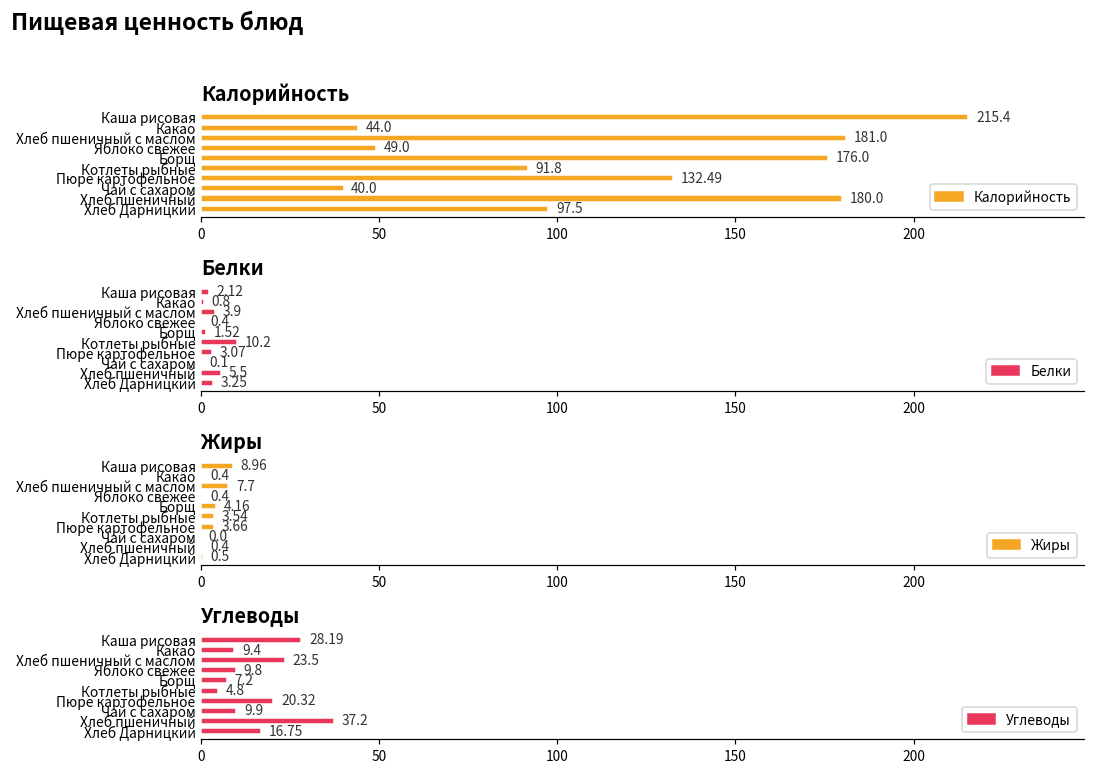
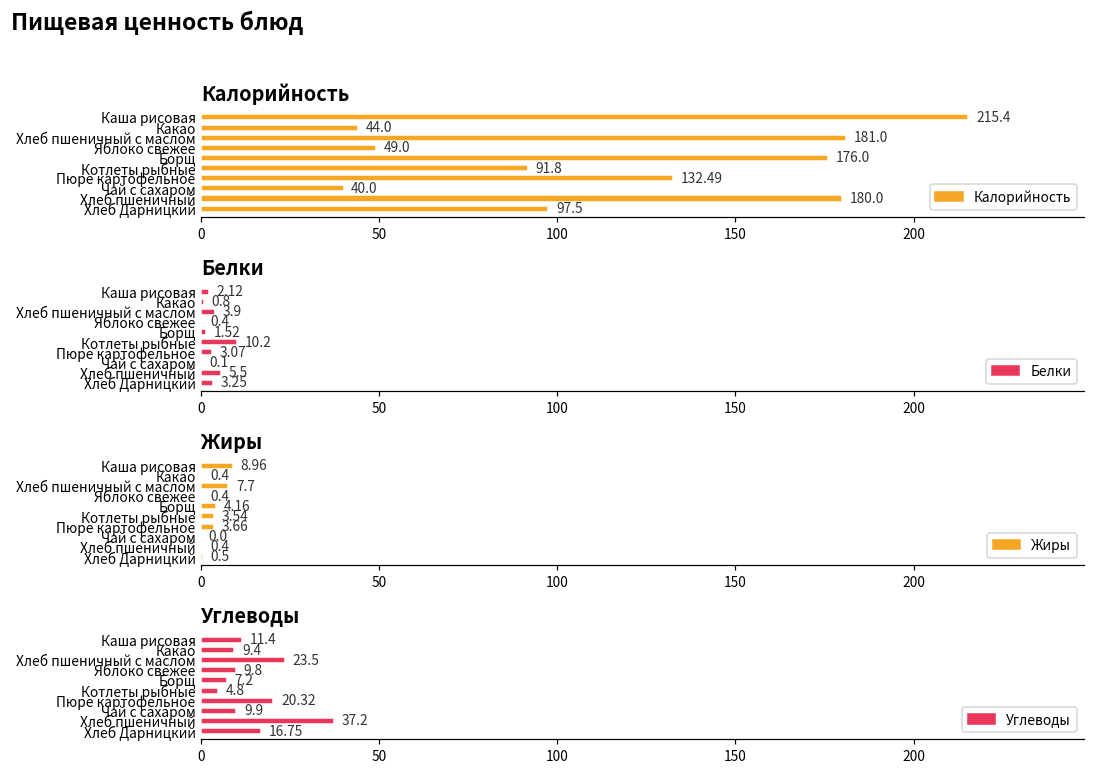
  {
    "Калорийность": {
      "Каша рисовая": 215.4
    },
    "Жиры": {
      "Каша рисовая": 8.96
    },
    "Углеводы": {
-     "Каша рисовая": 28.19
+     "Каша рисовая": 11.4
    }
  }
